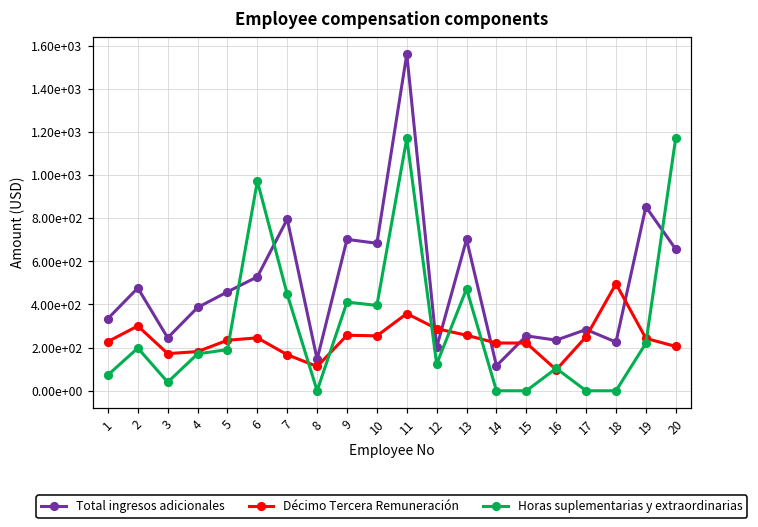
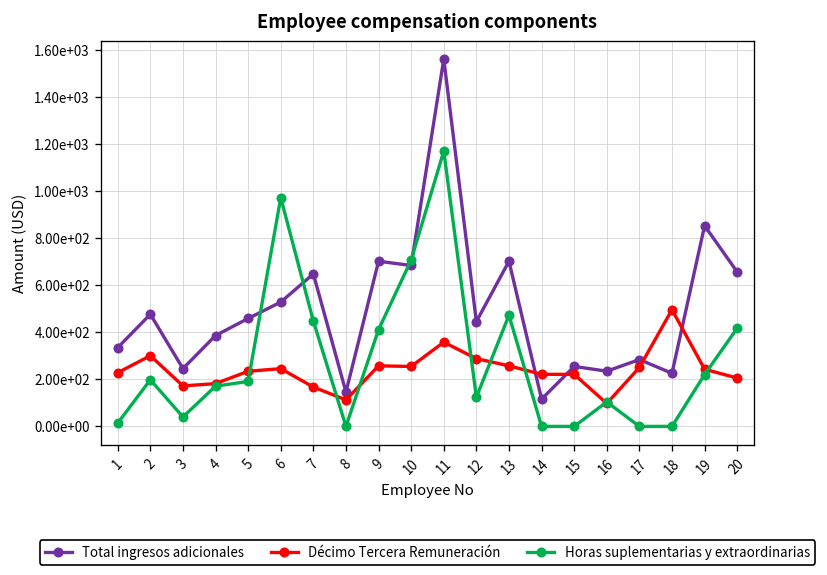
  {
    "Total ingresos adicionales": {
      "1": 330,
      "2": 480,
      "3": 250,
      "4": 390,
      "5": 460,
      "6": 530,
-     "7": 800,
+     "7": 650,
      "8": 150,
      "9": 700,
      "10": 680,
      "11": 1560,
-     "12": 200,
+     "12": 450,
      "13": 700,
      "14": 120,
      "15": 250,
      "16": 230,
      "17": 280,
      "18": 230,
      "19": 850,
      "20": 660
    },
    "Décimo Tercera Remuneración": {
      "1": 230,
      "2": 300,
      "3": 170,
      "5": 230,
      "6": 250,
      "7": 170,
      "8": 110,
      "9": 260,
      "10": 250,
      "11": 360,
      "12": 290,
      "13": 260,
      "14": 220,
      "15": 220,
      "17": 250,
      "18": 500,
      "19": 240,
      "20": 210
    },
    "Horas suplementarias y extraordinarias": {
-     "1": 70,
+     "1": 10,
      "2": 200,
      "3": 40,
      "5": 190,
      "6": 970,
      "7": 450,
      "8": 0,
      "9": 410,
-     "10": 400,
+     "10": 710,
      "11": 1170,
      "12": 120,
      "13": 470,
      "14": 0,
      "15": 0,
      "17": 0,
      "18": 0,
      "19": 220,
-     "20": 1170
+     "20": 420
    }
  }
